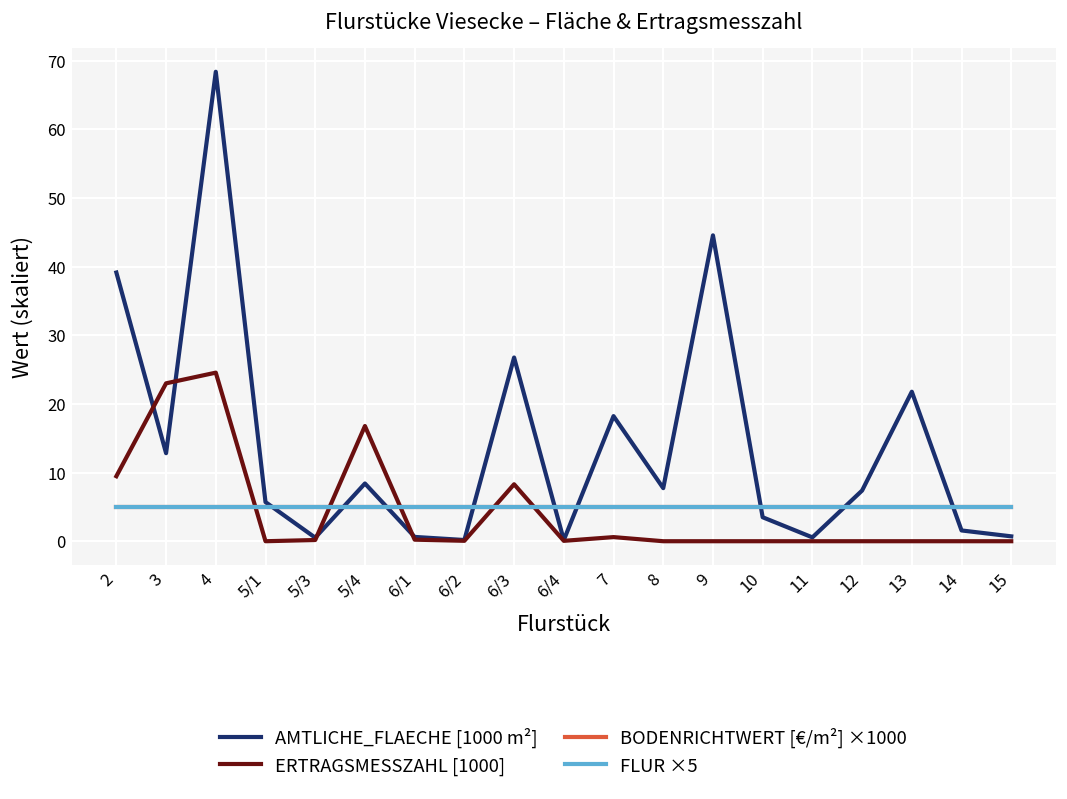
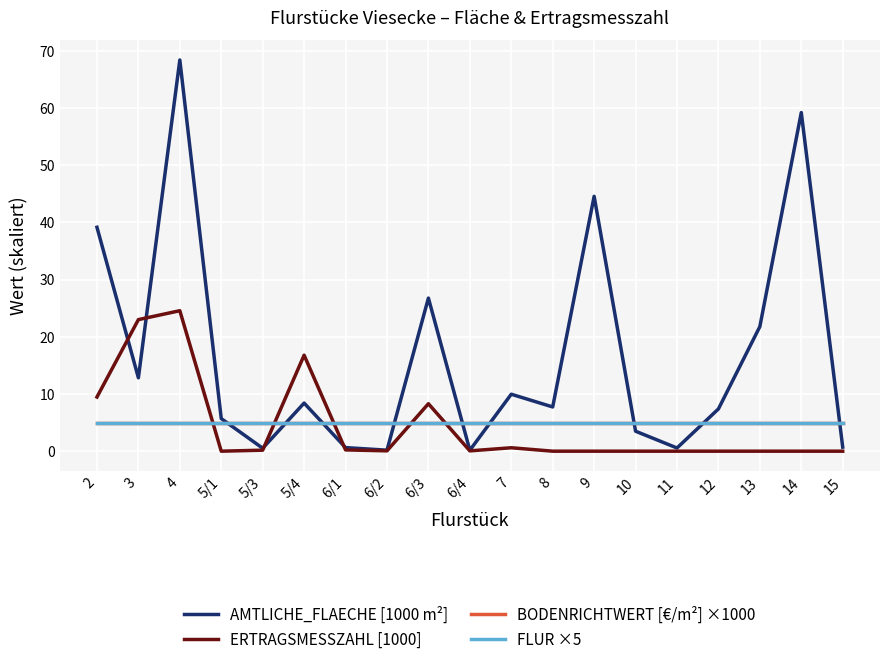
  {
    "AMTLICHE_FLAECHE [1000 m²]": {
      "2": 39,
      "3": 13,
      "4": 68,
      "5/1": 6,
      "5/4": 8,
      "6/3": 27,
-     "7": 18,
+     "7": 10,
      "8": 8,
      "9": 45,
      "10": 3,
      "11": 1,
      "12": 7,
      "13": 22,
-     "14": 2,
+     "14": 59,
      "15": 1
    },
    "ERTRAGSMESSZAHL [1000]": {
      "2": 9,
      "3": 23,
      "4": 25,
      "5/1": 0,
      "5/4": 17,
      "6/3": 8,
      "7": 1,
      "8": 0,
      "9": 0,
      "10": 0,
      "11": 0,
      "12": 0,
      "13": 0,
      "14": 0,
      "15": 0
    },
    "FLUR ×5": {
      "2": 5,
      "3": 5,
      "4": 5,
      "5/1": 5,
      "5/3": 5,
      "5/4": 5,
      "6/1": 5,
      "6/2": 5,
      "6/3": 5,
      "6/4": 5,
      "7": 5,
      "8": 5,
      "9": 5,
      "10": 5,
      "11": 5,
      "12": 5,
      "13": 5,
      "14": 5,
      "15": 5
    }
  }
